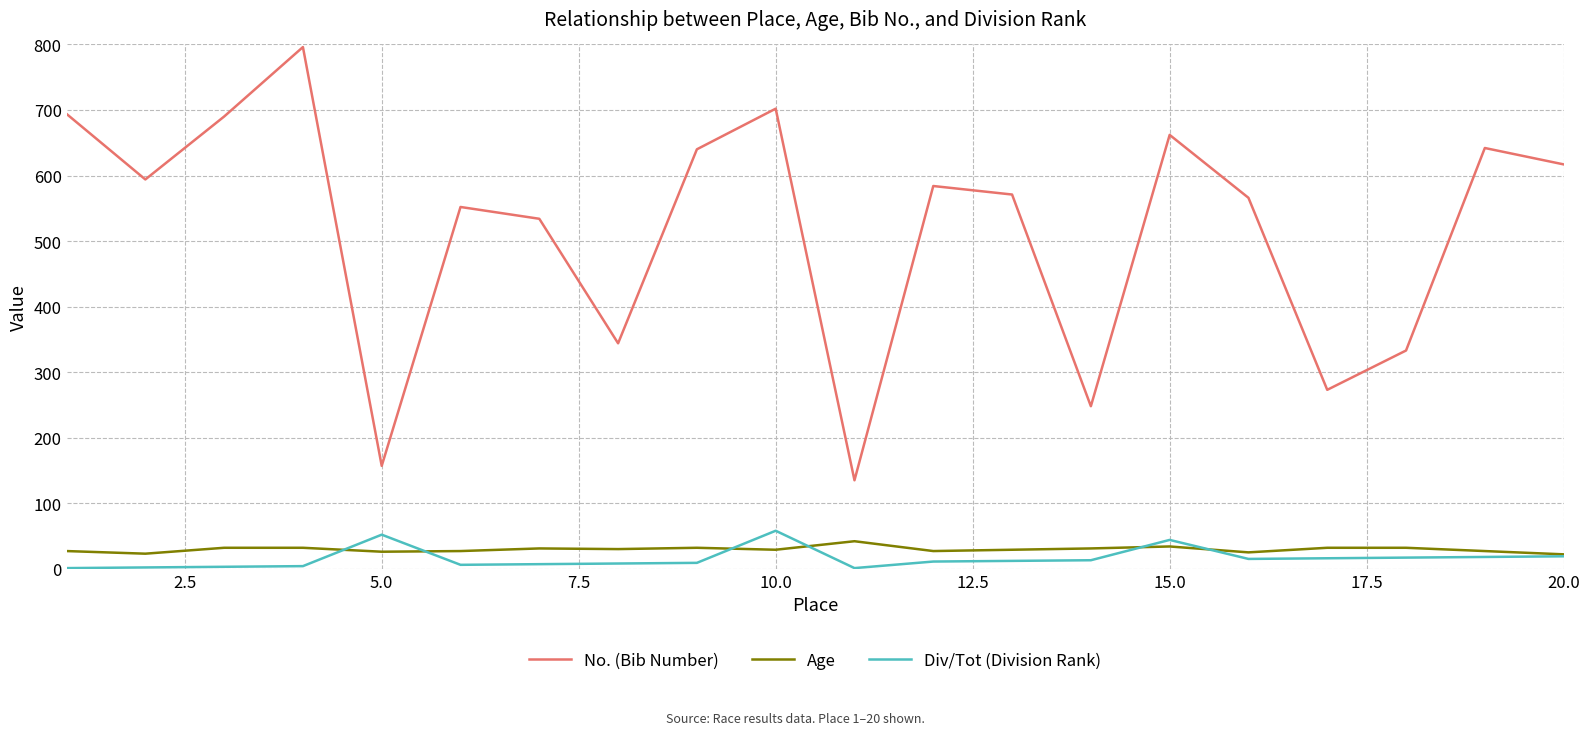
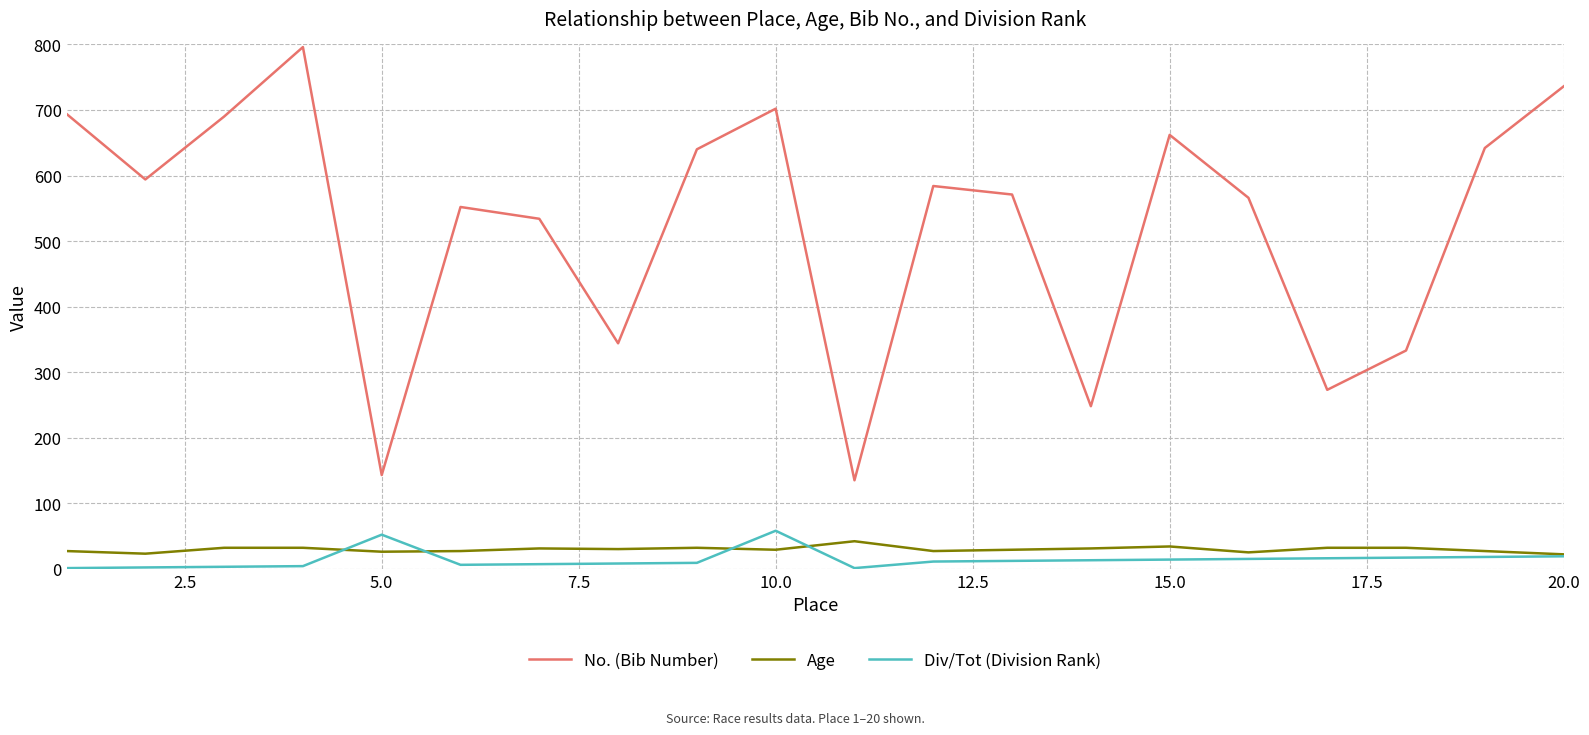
  {
    "No. (Bib Number)": {
-     "5.0": 160,
+     "5.0": 140,
      "10.0": 700,
      "15.0": 660,
-     "20.0": 620
+     "20.0": 740
    },
    "Age": {
      "5.0": 30,
      "10.0": 30,
      "15.0": 30
    },
    "Div/Tot (Division Rank)": {
      "5.0": 50,
      "10.0": 60,
-     "15.0": 40
+     "15.0": 10
    }
  }
